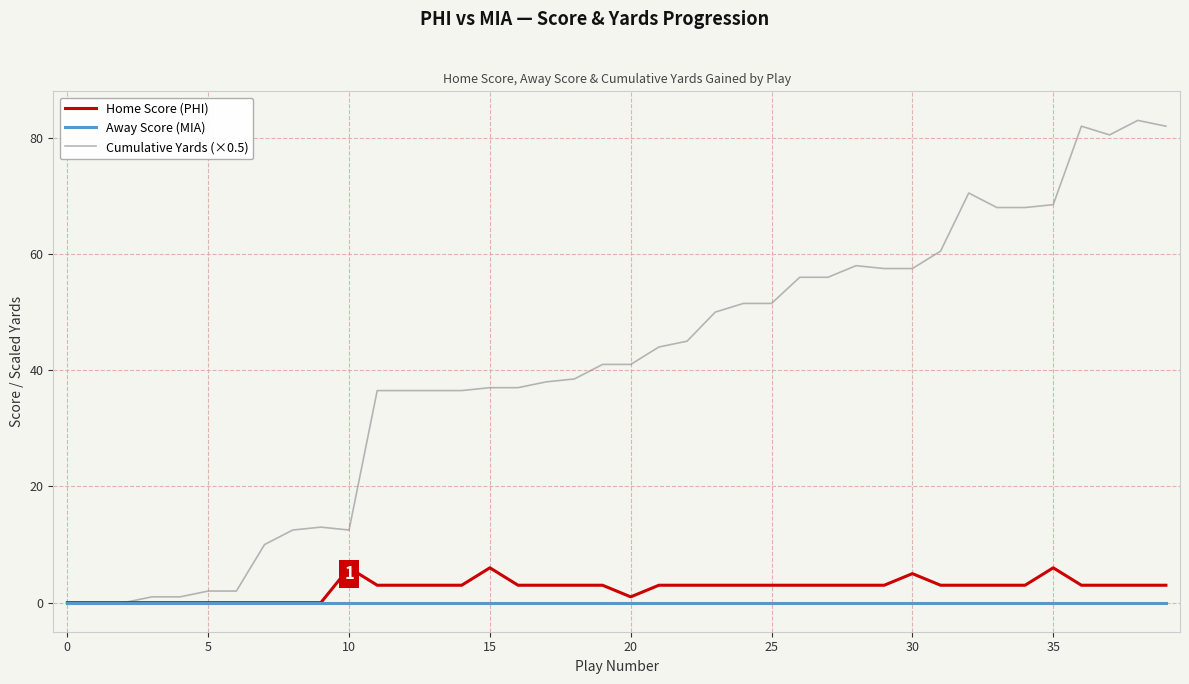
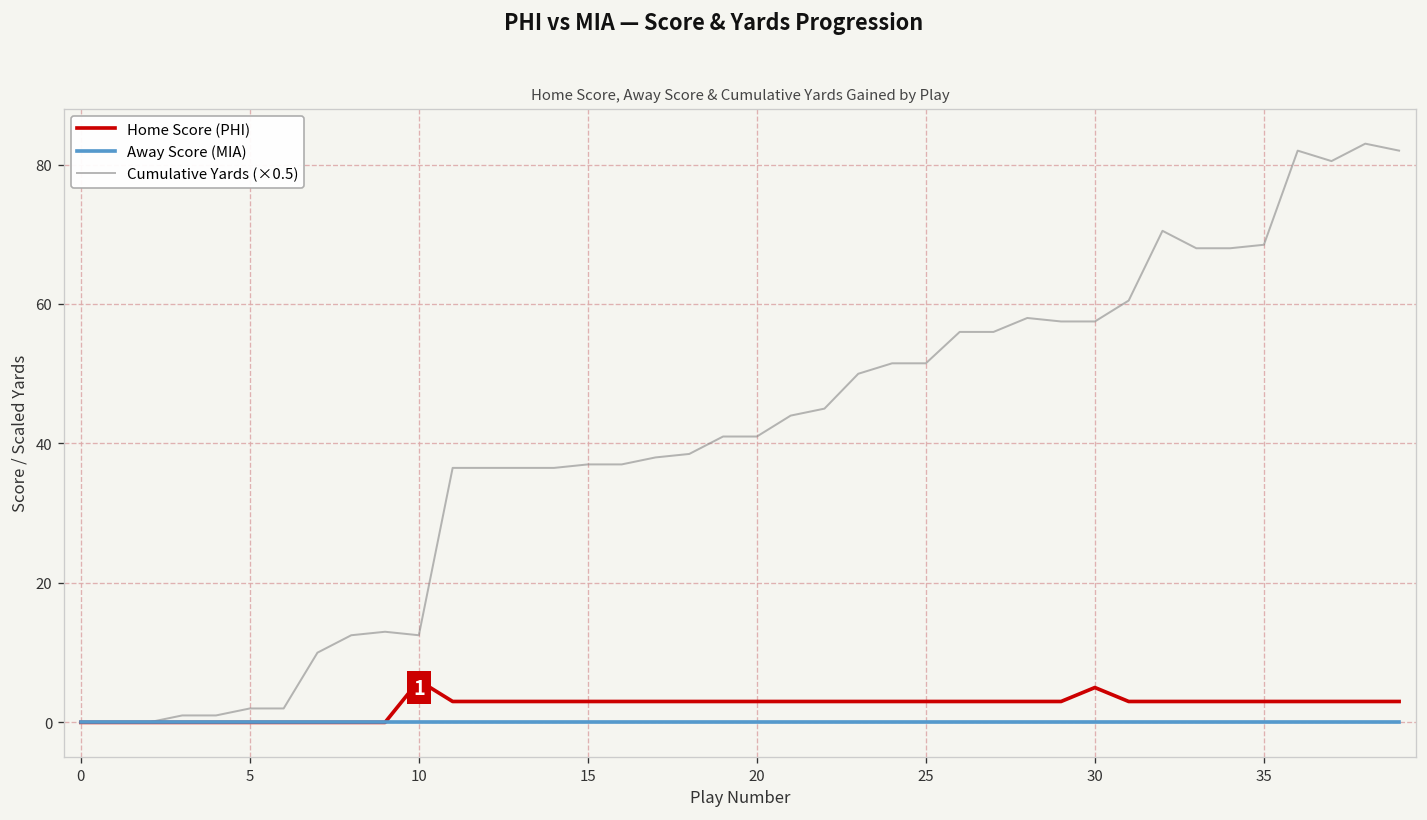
  {
    "Home Score (PHI)": {
-     "15": 6,
-     "20": 1,
+     "15": 3,
+     "20": 3,
      "25": 3,
      "30": 5,
-     "35": 6
+     "35": 3
    },
    "Away Score (MIA)": {
      "10": 0,
      "15": 0,
      "20": 0,
      "25": 0,
      "30": 0,
      "35": 0
    },
    "Cumulative Yards (×0.5)": {
      "5": 2,
      "10": 13,
      "15": 37,
      "20": 41,
      "25": 52,
      "30": 58,
      "35": 69
    }
  }
